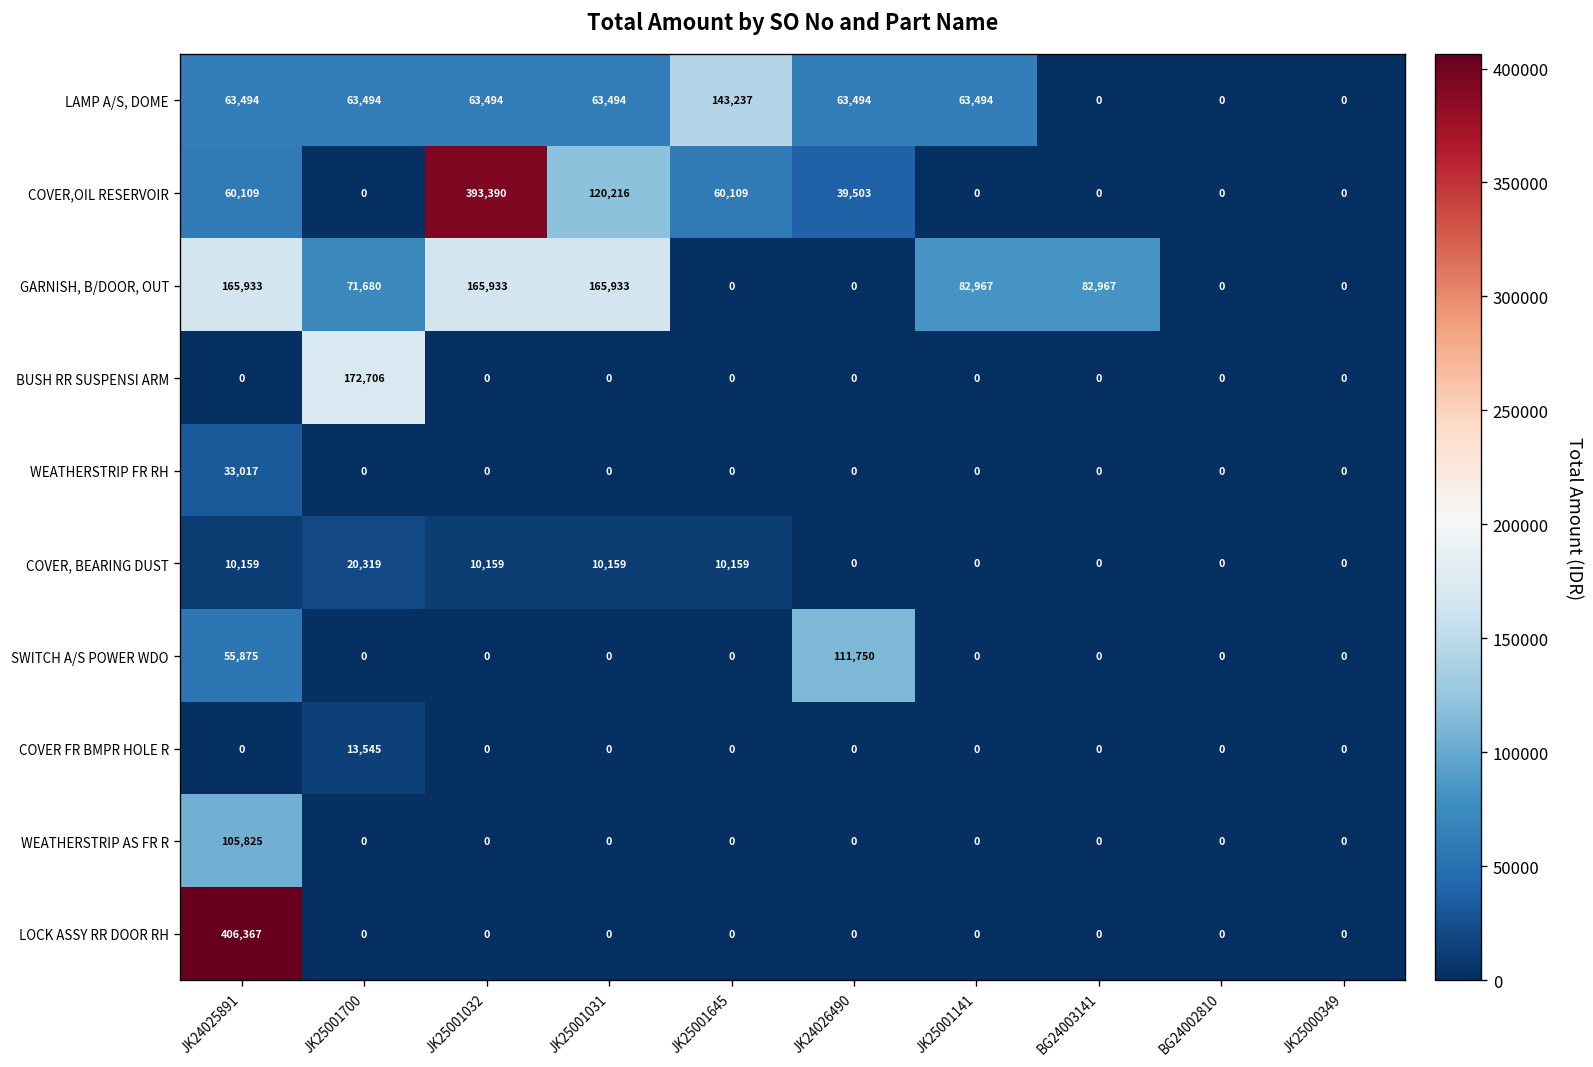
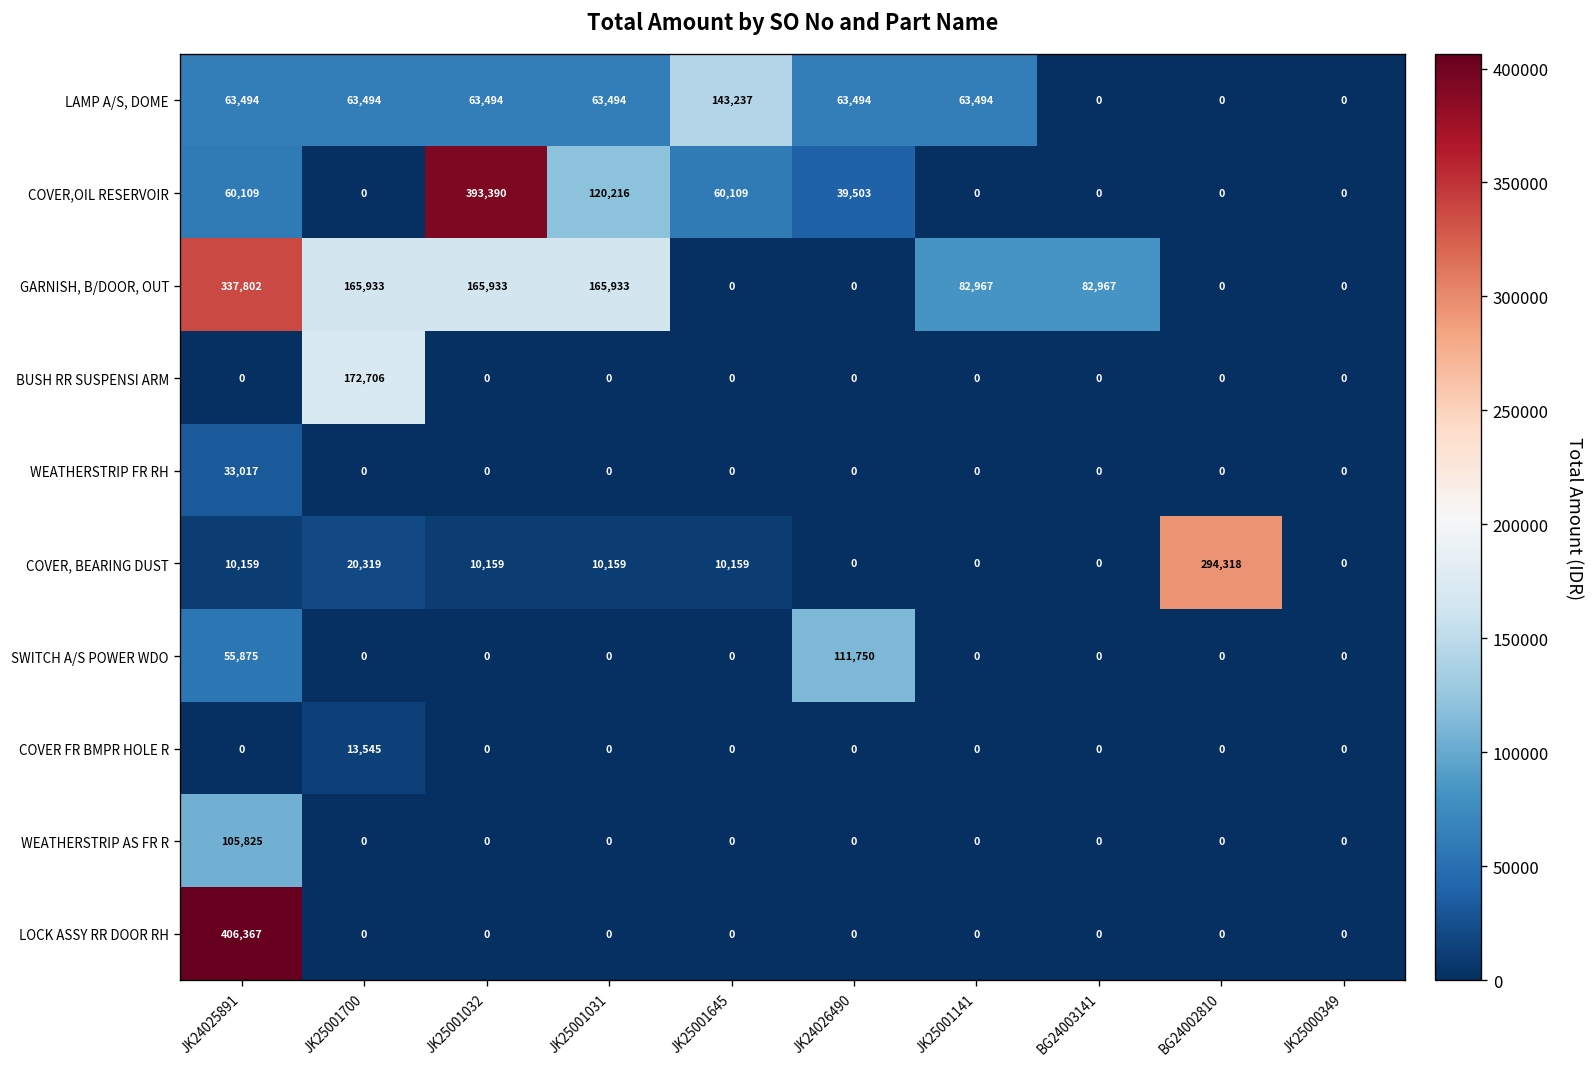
  {
    "LAMP A/S, DOME": {
      "JK24025891": "63,494",
      "JK25001700": "63,494",
      "JK25001032": "63,494",
      "JK25001031": "63,494",
      "JK25001645": "143,237",
      "JK24026490": "63,494",
      "JK25001141": "63,494",
      "BG24003141": "0",
      "BG24002810": "0",
      "JK25000349": "0"
    },
    "COVER,OIL RESERVOIR": {
      "JK24025891": "60,109",
      "JK25001700": "0",
      "JK25001032": "393,390",
      "JK25001031": "120,216",
      "JK25001645": "60,109",
      "JK24026490": "39,503",
      "JK25001141": "0",
      "BG24003141": "0",
      "BG24002810": "0",
      "JK25000349": "0"
    },
    "GARNISH, B/DOOR, OUT": {
-     "JK24025891": "165,933",
-     "JK25001700": "71,680",
+     "JK24025891": "337,802",
+     "JK25001700": "165,933",
      "JK25001032": "165,933",
      "JK25001031": "165,933",
      "JK25001645": "0",
      "JK24026490": "0",
      "JK25001141": "82,967",
      "BG24003141": "82,967",
      "BG24002810": "0",
      "JK25000349": "0"
    },
    "BUSH RR SUSPENSI ARM": {
      "JK24025891": "0",
      "JK25001700": "172,706",
      "JK25001032": "0",
      "JK25001031": "0",
      "JK25001645": "0",
      "JK24026490": "0",
      "JK25001141": "0",
      "BG24003141": "0",
      "BG24002810": "0",
      "JK25000349": "0"
    },
    "WEATHERSTRIP FR RH": {
      "JK24025891": "33,017",
      "JK25001700": "0",
      "JK25001032": "0",
      "JK25001031": "0",
      "JK25001645": "0",
      "JK24026490": "0",
      "JK25001141": "0",
      "BG24003141": "0",
      "BG24002810": "0",
      "JK25000349": "0"
    },
    "COVER, BEARING DUST": {
      "JK24025891": "10,159",
      "JK25001700": "20,319",
      "JK25001032": "10,159",
      "JK25001031": "10,159",
      "JK25001645": "10,159",
      "JK24026490": "0",
      "JK25001141": "0",
      "BG24003141": "0",
-     "BG24002810": "0",
+     "BG24002810": "294,318",
      "JK25000349": "0"
    },
    "SWITCH A/S POWER WDO": {
      "JK24025891": "55,875",
      "JK25001700": "0",
      "JK25001032": "0",
      "JK25001031": "0",
      "JK25001645": "0",
      "JK24026490": "111,750",
      "JK25001141": "0",
      "BG24003141": "0",
      "BG24002810": "0",
      "JK25000349": "0"
    },
    "COVER FR BMPR HOLE R": {
      "JK24025891": "0",
      "JK25001700": "13,545",
      "JK25001032": "0",
      "JK25001031": "0",
      "JK25001645": "0",
      "JK24026490": "0",
      "JK25001141": "0",
      "BG24003141": "0",
      "BG24002810": "0",
      "JK25000349": "0"
    },
    "WEATHERSTRIP AS FR R": {
      "JK24025891": "105,825",
      "JK25001700": "0",
      "JK25001032": "0",
      "JK25001031": "0",
      "JK25001645": "0",
      "JK24026490": "0",
      "JK25001141": "0",
      "BG24003141": "0",
      "BG24002810": "0",
      "JK25000349": "0"
    },
    "LOCK ASSY RR DOOR RH": {
      "JK24025891": "406,367",
      "JK25001700": "0",
      "JK25001032": "0",
      "JK25001031": "0",
      "JK25001645": "0",
      "JK24026490": "0",
      "JK25001141": "0",
      "BG24003141": "0",
      "BG24002810": "0",
      "JK25000349": "0"
    }
  }
